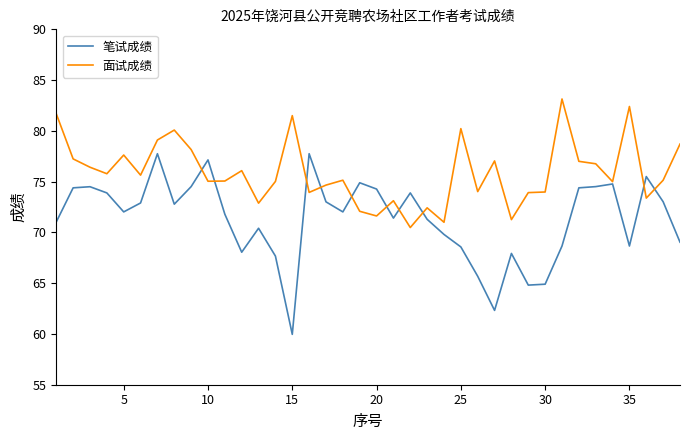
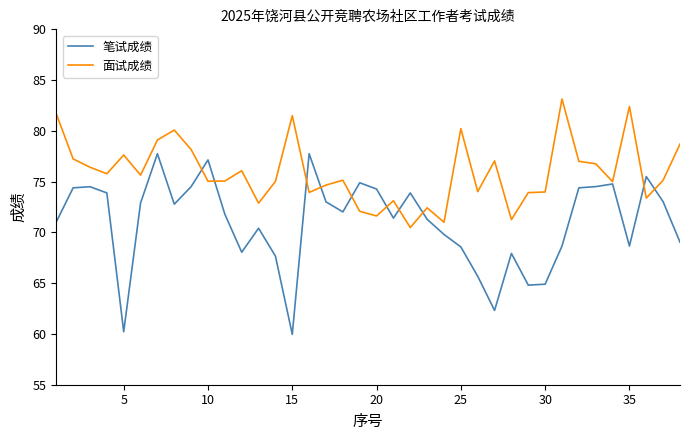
  {
    "笔试成绩": {
-     "5": 72.0,
+     "5": 60.2,
      "10": 77.1,
      "15": 60.0,
      "20": 74.3,
      "25": 68.6,
      "30": 64.9,
      "35": 68.7
    },
    "面试成绩": {
      "5": 77.6,
      "10": 75.0,
      "15": 81.5,
      "20": 71.6,
      "25": 80.2,
      "30": 74.0,
      "35": 82.4
    }
  }
